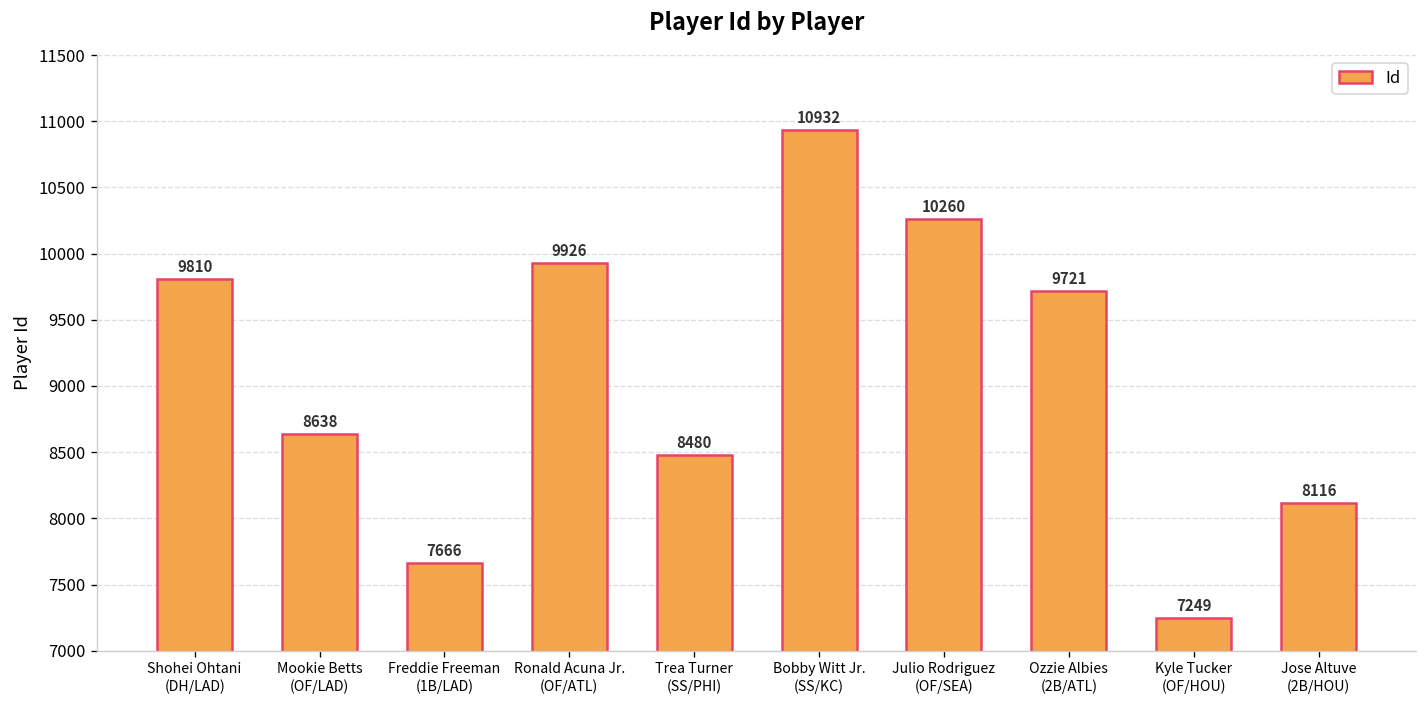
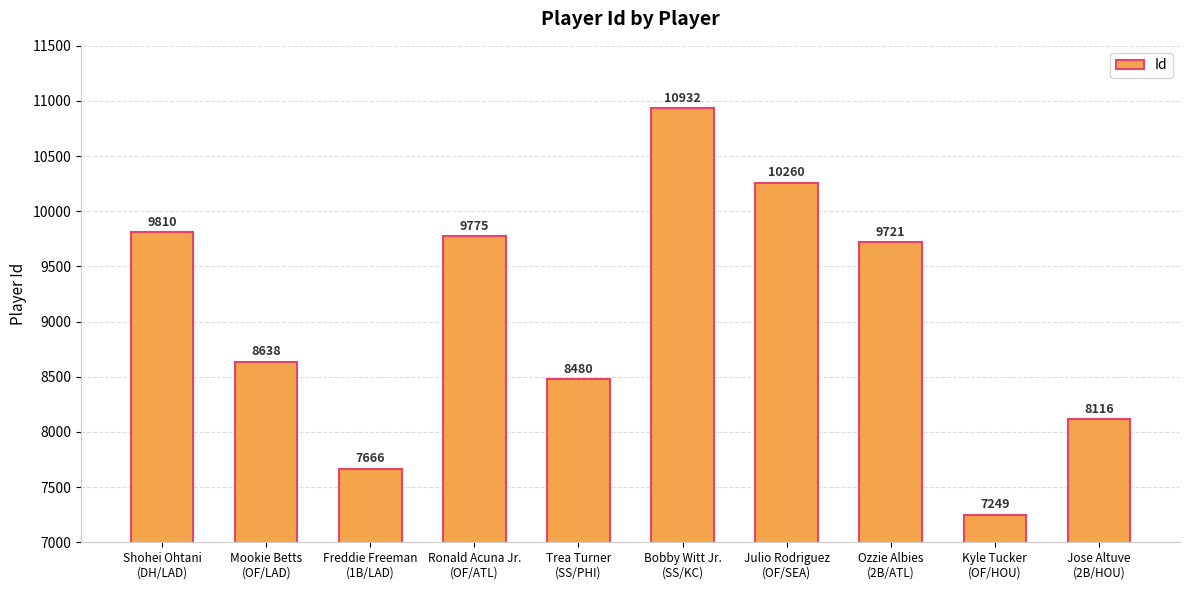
  {
    "Shohei Ohtani (DH/LAD)": 9810,
    "Mookie Betts (OF/LAD)": 8638,
    "Freddie Freeman (1B/LAD)": 7666,
-   "Ronald Acuna Jr. (OF/ATL)": 9926,
+   "Ronald Acuna Jr. (OF/ATL)": 9775,
    "Trea Turner (SS/PHI)": 8480,
    "Bobby Witt Jr. (SS/KC)": 10932,
    "Julio Rodriguez (OF/SEA)": 10260,
    "Ozzie Albies (2B/ATL)": 9721,
    "Kyle Tucker (OF/HOU)": 7249,
    "Jose Altuve (2B/HOU)": 8116
  }
